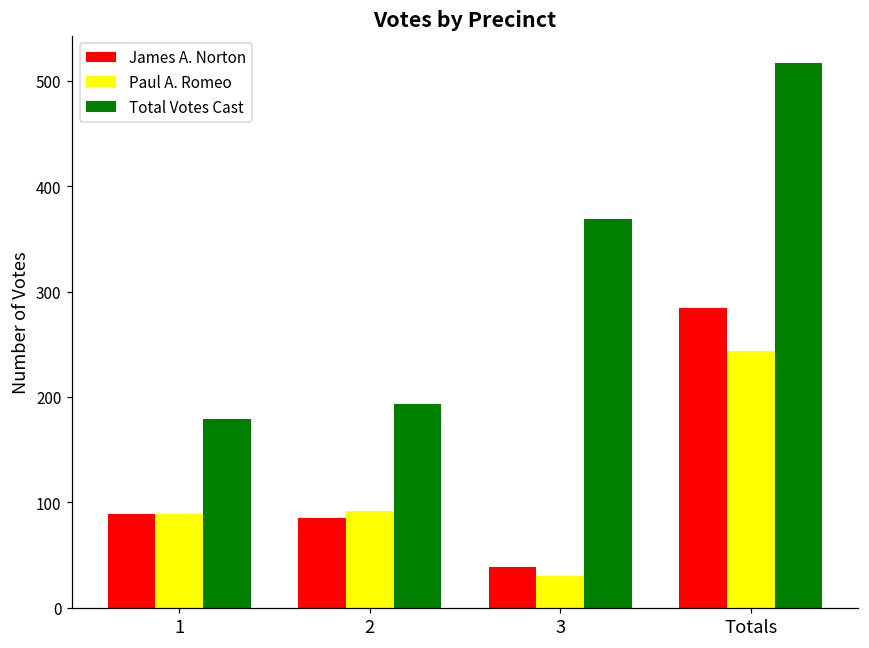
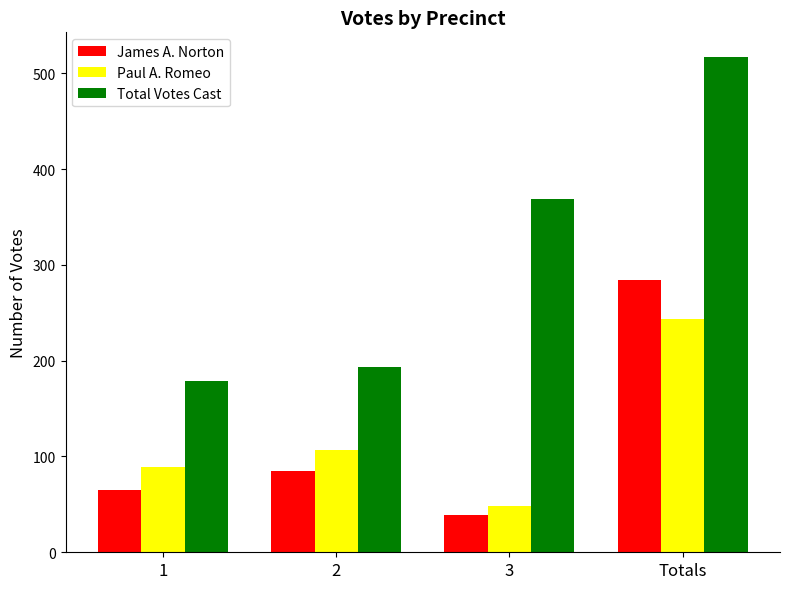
  {
    "James A. Norton": {
-     "1": 90,
+     "1": 70,
      "2": 90,
      "3": 40,
      "Totals": 280
    },
    "Paul A. Romeo": {
      "1": 90,
-     "2": 90,
-     "3": 30,
+     "2": 110,
+     "3": 50,
      "Totals": 240
    },
    "Total Votes Cast": {
      "1": 180,
      "2": 190,
      "3": 370,
      "Totals": 520
    }
  }
